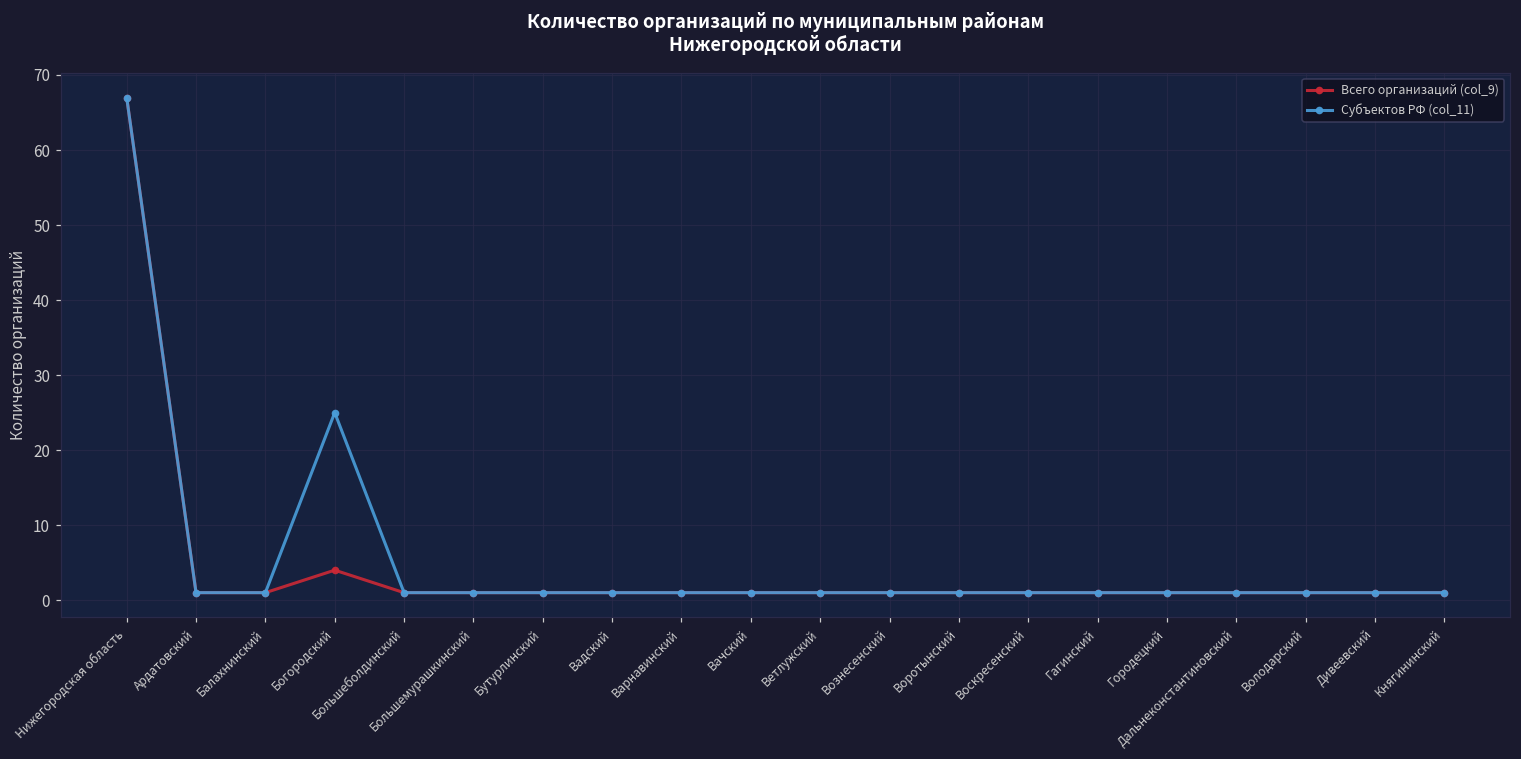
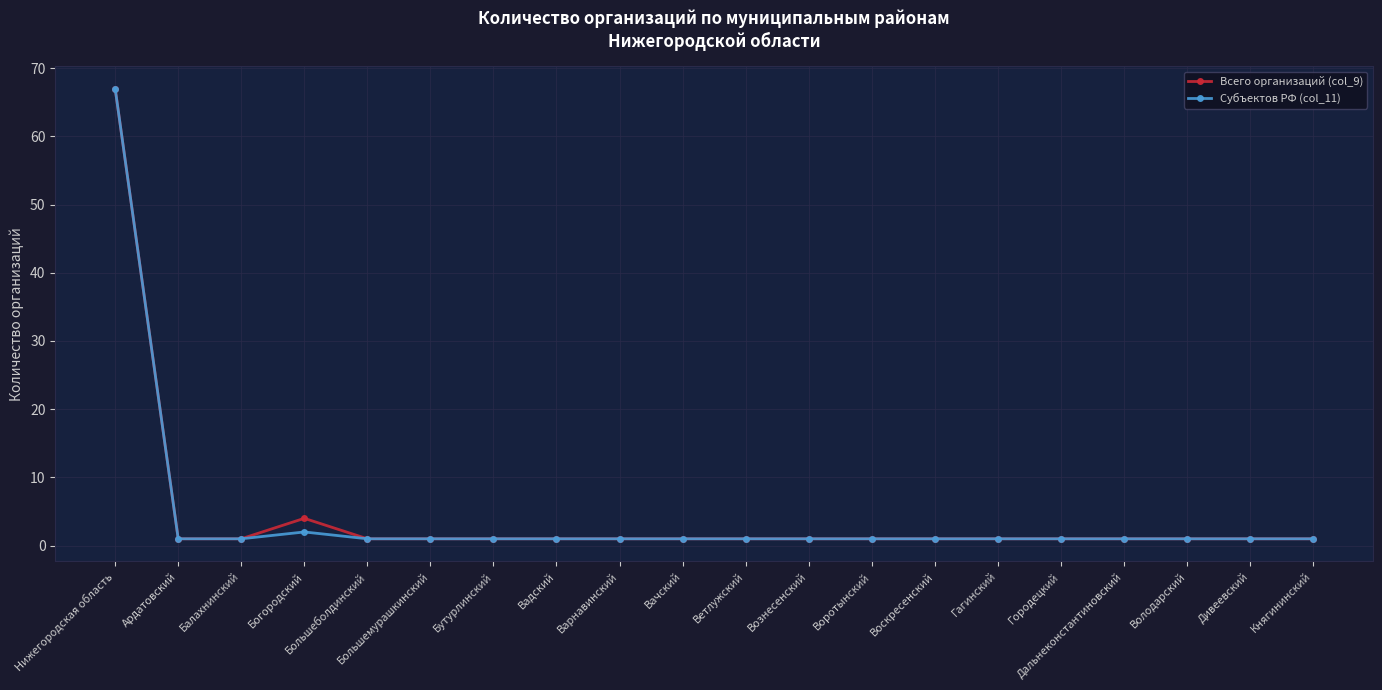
  {
    "Всего организаций (col_9)": {
      "Богородский": 4
    },
    "Субъектов РФ (col_11)": {
-     "Богородский": 25
+     "Богородский": 2
    }
  }
